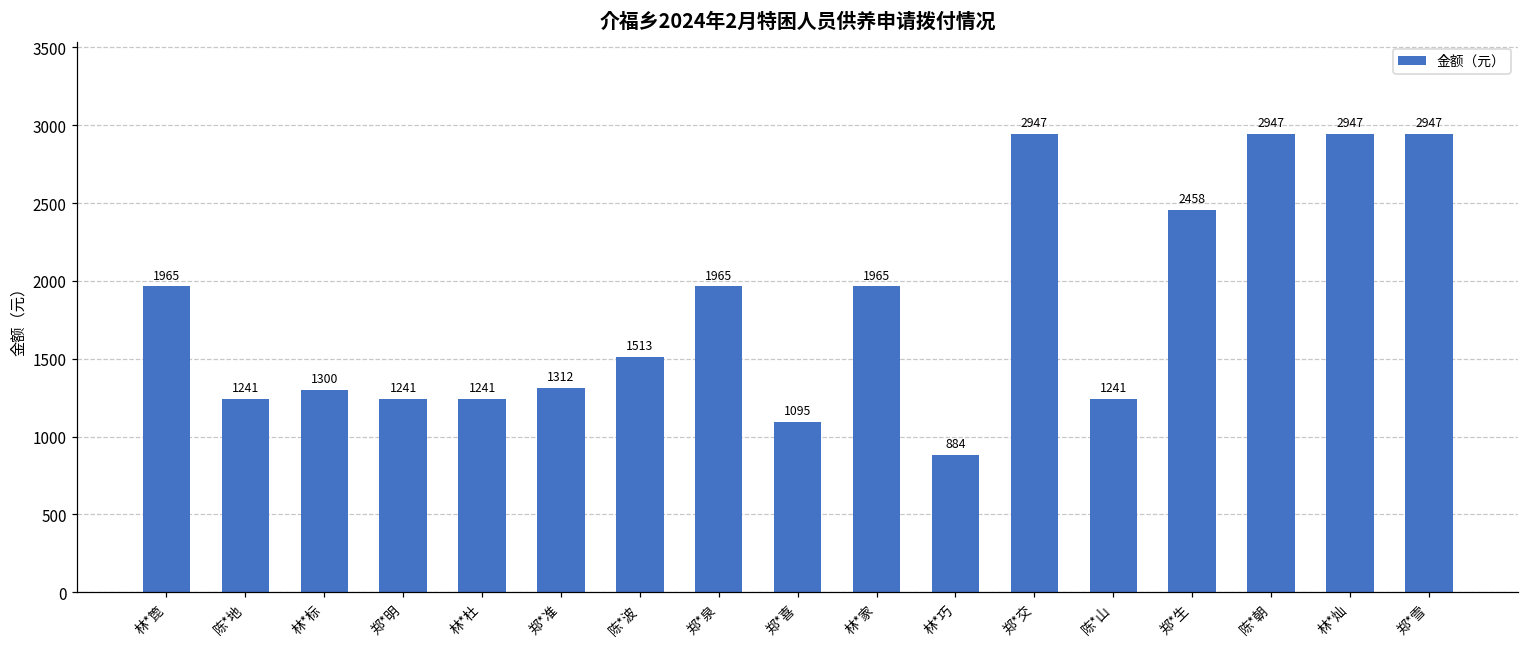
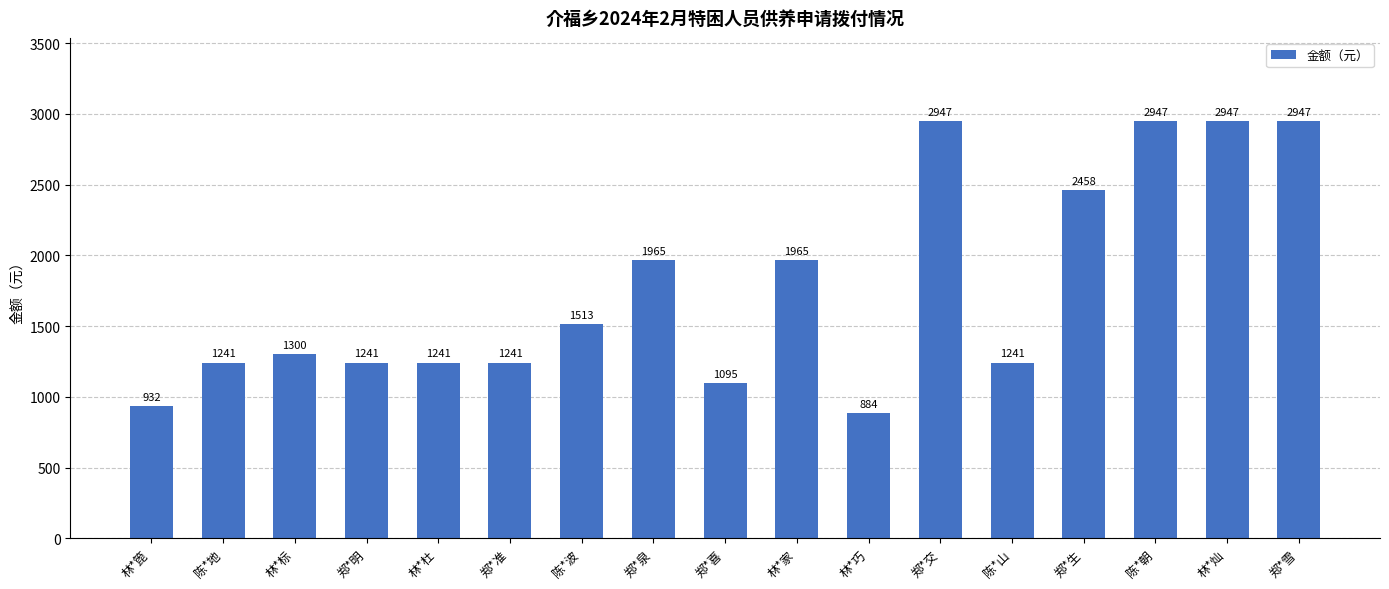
  {
-   "林*箆": 1965,
+   "林*箆": 932,
    "陈*地": 1241,
    "林*标": 1300,
    "郑*明": 1241,
    "林*杜": 1241,
-   "郑*准": 1312,
+   "郑*准": 1241,
    "陈*波": 1513,
    "郑*泉": 1965,
    "郑*喜": 1095,
    "林*家": 1965,
    "林*巧": 884,
    "郑*交": 2947,
    "陈*山": 1241,
    "郑*生": 2458,
    "陈*朝": 2947,
    "林*灿": 2947,
    "郑*雪": 2947
  }
